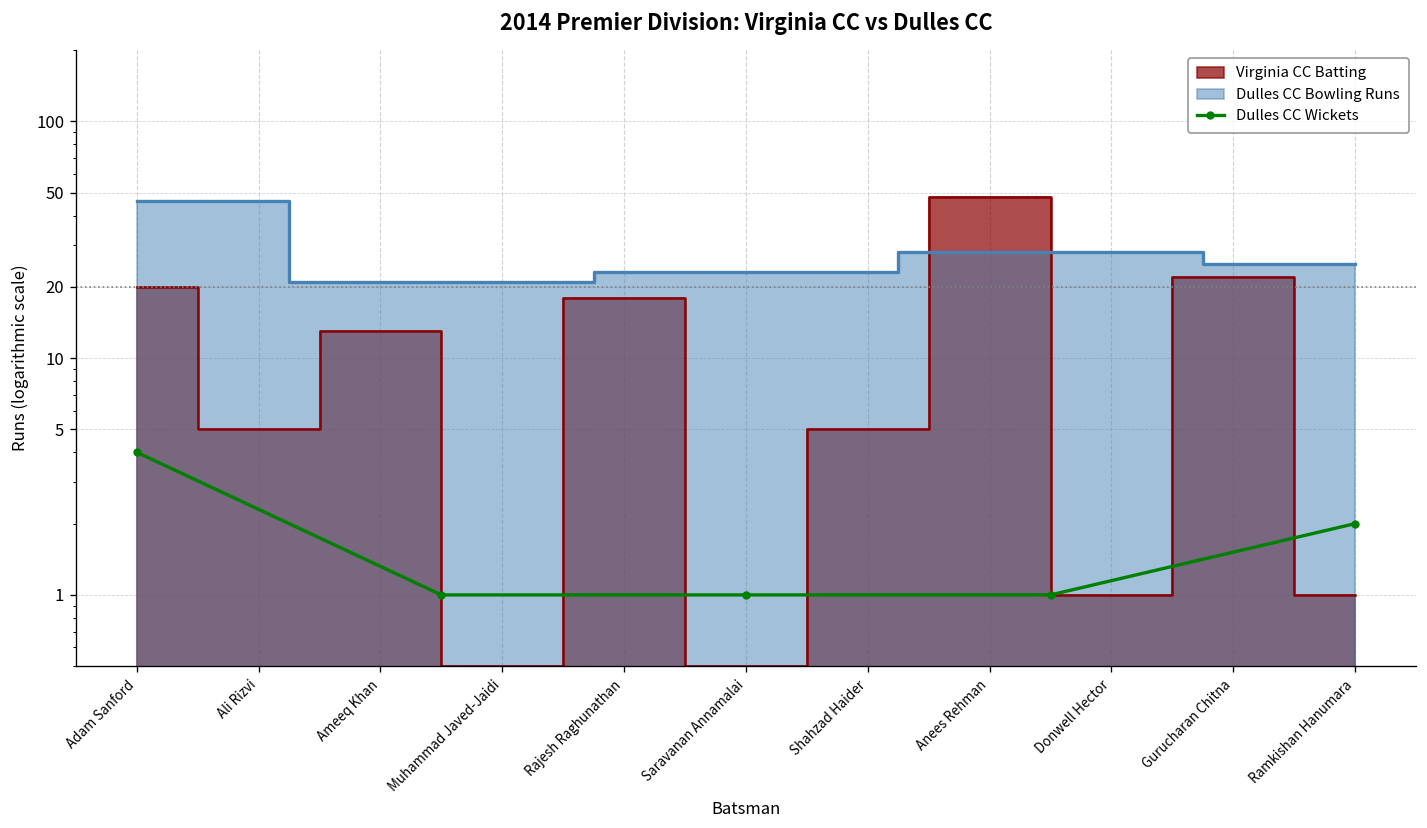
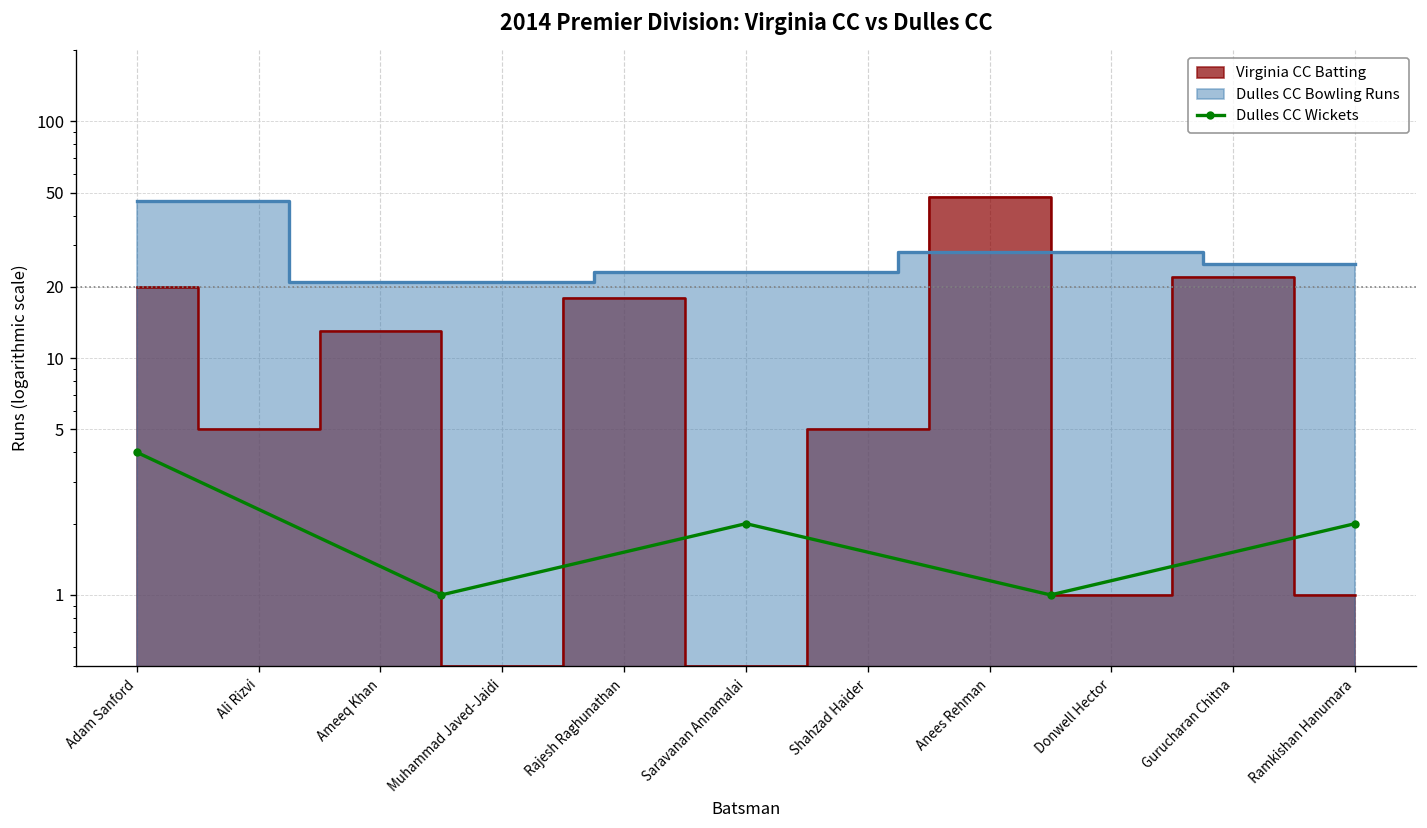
  {
    "Dulles CC Wickets": {
      "Adam Sanford": 4,
-     "Saravanan Annamalai": 1,
+     "Saravanan Annamalai": 2,
      "Ramkishan Hanumara": 2
    }
  }
